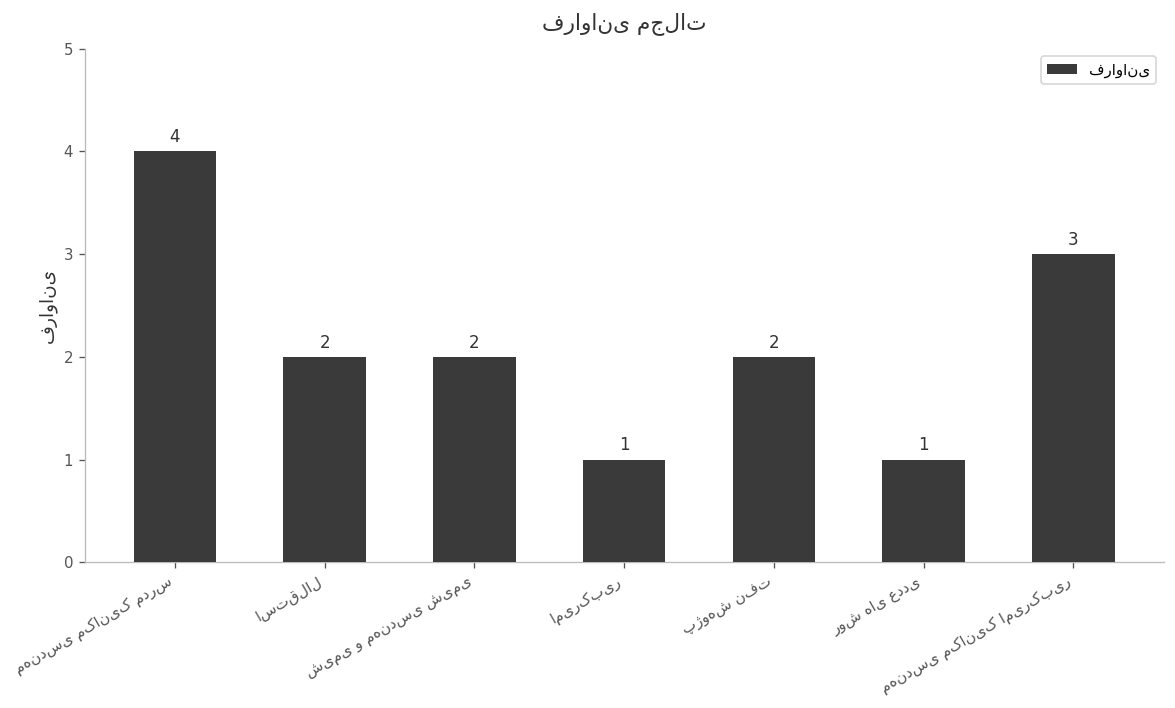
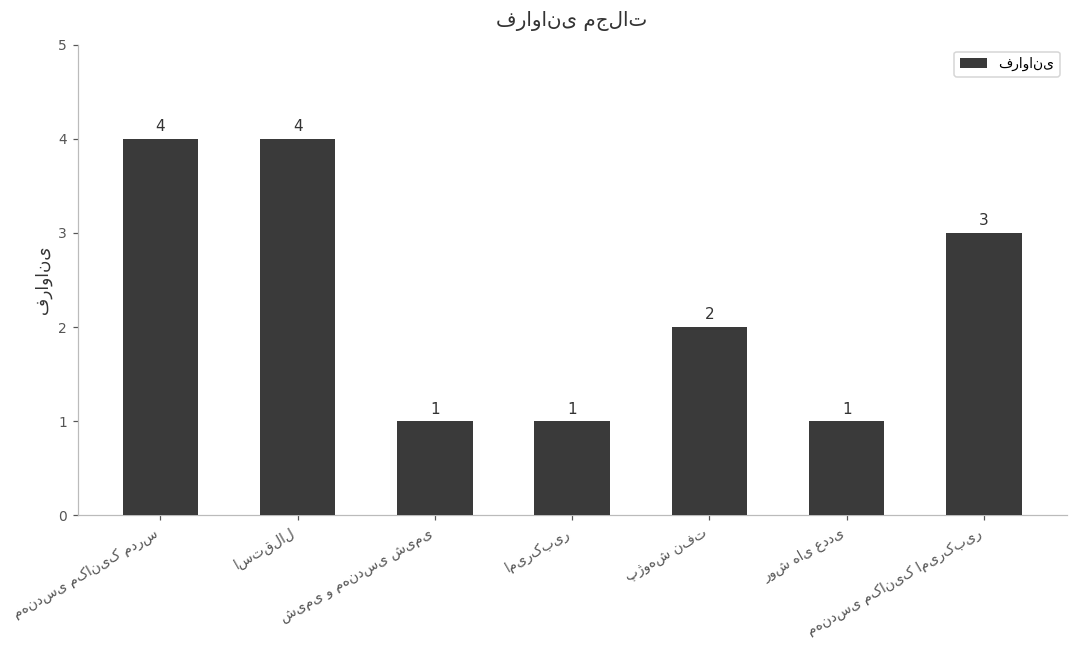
  {
    "مهندسی مکانیک مدرس": 4,
-   "استقلال": 2,
-   "شیمی و مهندسی شیمی": 2,
+   "استقلال": 4,
+   "شیمی و مهندسی شیمی": 1,
    "امیرکبیر": 1,
    "پژوهش نفت": 2,
    "روش های عددی": 1,
    "مهندسی مکانیک امیرکبیر": 3
  }
